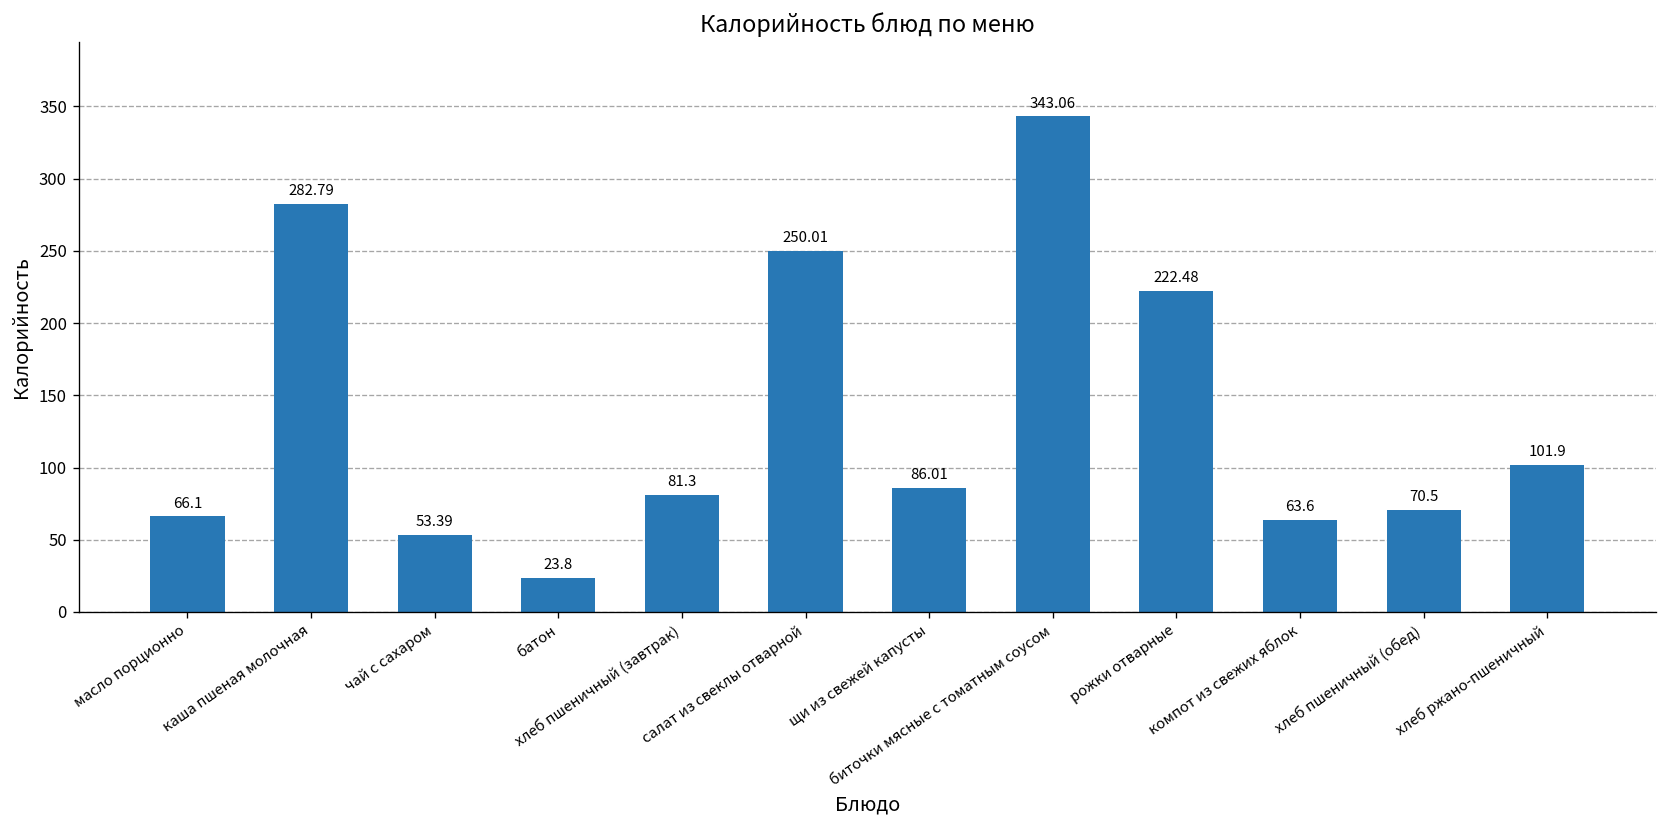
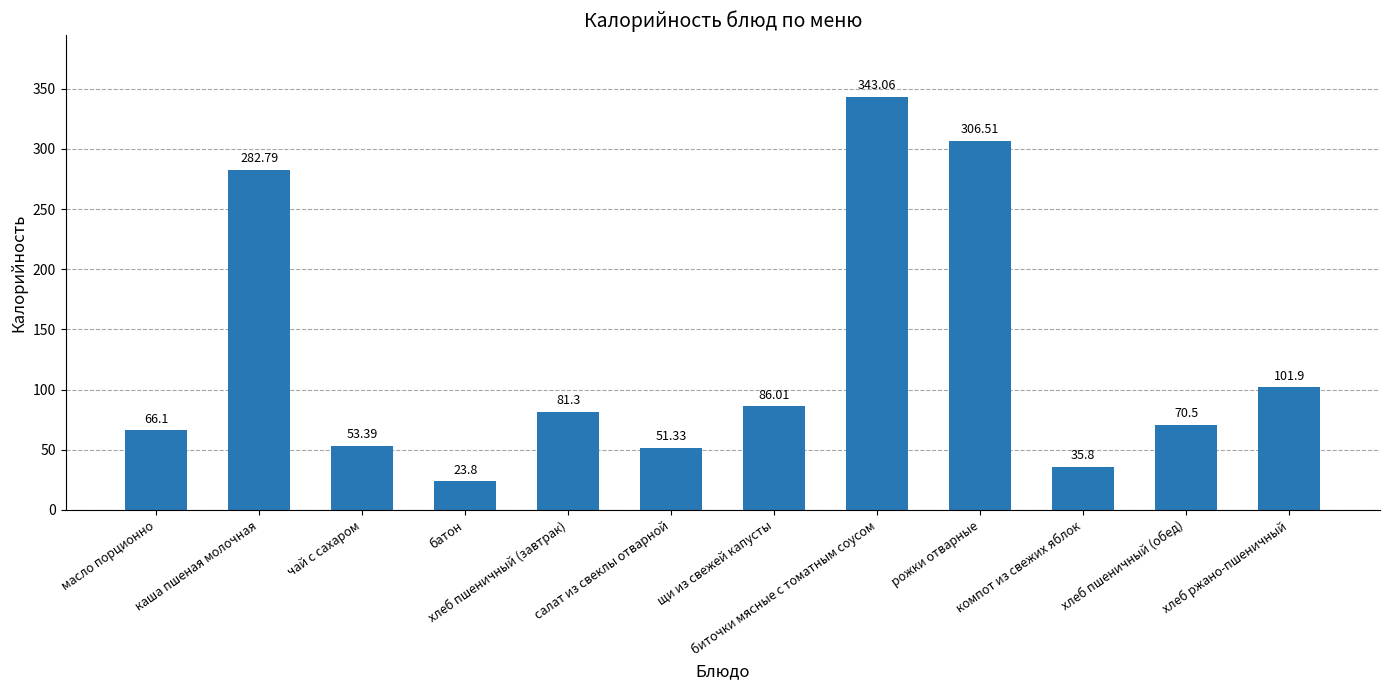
  {
    "масло порционно": 66.1,
    "каша пшеная молочная": 282.79,
    "чай с сахаром": 53.39,
    "батон": 23.8,
    "хлеб пшеничный (завтрак)": 81.3,
-   "салат из свеклы отварной": 250.01,
+   "салат из свеклы отварной": 51.33,
    "щи из свежей капусты": 86.01,
    "биточки мясные с томатным соусом": 343.06,
-   "рожки отварные": 222.48,
-   "компот из свежих яблок": 63.6,
+   "рожки отварные": 306.51,
+   "компот из свежих яблок": 35.8,
    "хлеб пшеничный (обед)": 70.5,
    "хлеб ржано-пшеничный": 101.9
  }
